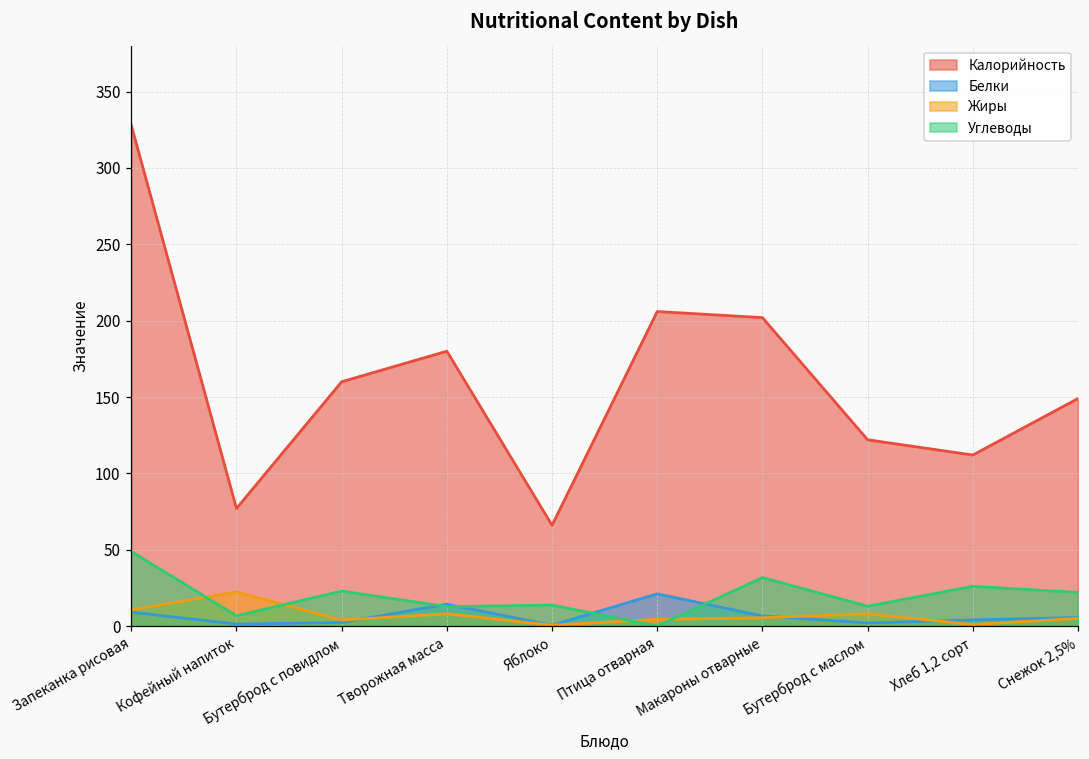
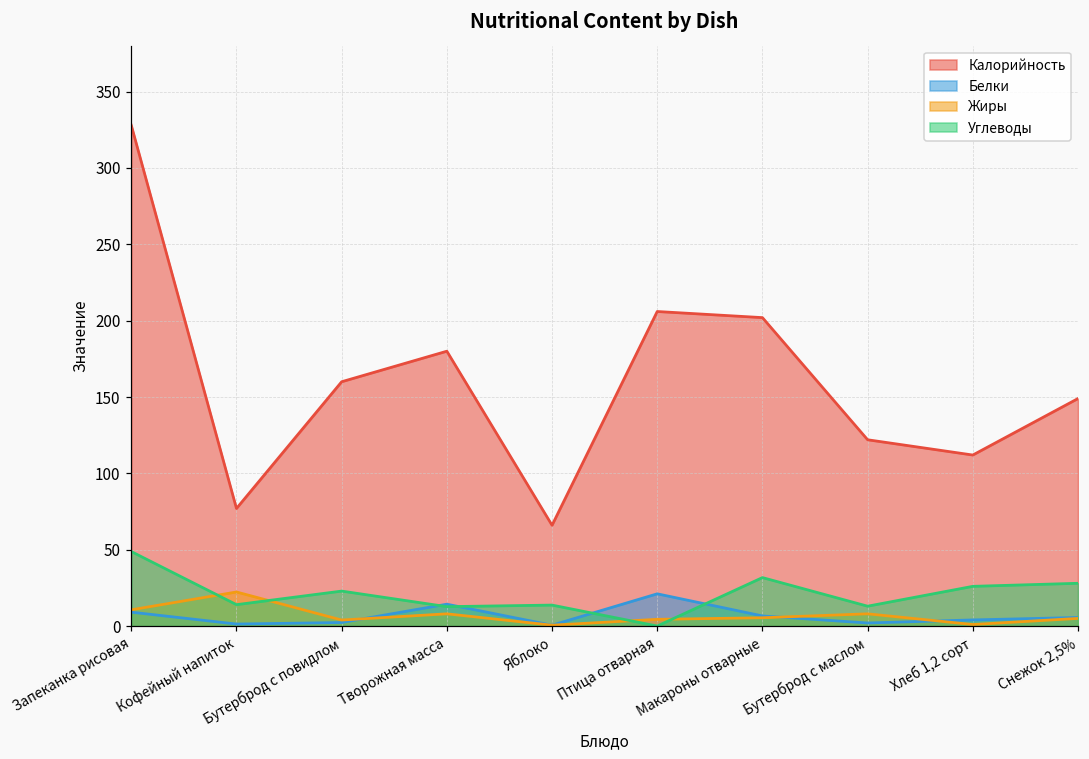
  {
    "Калорийность": {
      "Запеканка рисовая": 328,
      "Кофейный напиток": 77,
      "Бутерброд с повидлом": 160,
      "Творожная масса": 180,
      "Яблоко": 66,
      "Птица отварная": 206,
      "Макароны отварные": 202,
      "Бутерброд с маслом": 122,
      "Хлеб 1,2 сорт": 112,
      "Снежок 2,5%": 149
    },
    "Белки": {
      "Кофейный напиток": 1,
      "Птица отварная": 21,
      "Бутерброд с маслом": 2,
      "Хлеб 1,2 сорт": 4
    },
    "Жиры": {
      "Кофейный напиток": 22,
      "Творожная масса": 8,
      "Птица отварная": 4,
      "Бутерброд с маслом": 8,
      "Хлеб 1,2 сорт": 1
    },
    "Углеводы": {
      "Запеканка рисовая": 49,
-     "Кофейный напиток": 7,
+     "Кофейный напиток": 14,
      "Бутерброд с повидлом": 23,
      "Яблоко": 14,
      "Птица отварная": 0,
      "Макароны отварные": 32,
      "Бутерброд с маслом": 13,
      "Хлеб 1,2 сорт": 26,
-     "Снежок 2,5%": 22
+     "Снежок 2,5%": 28
    }
  }
